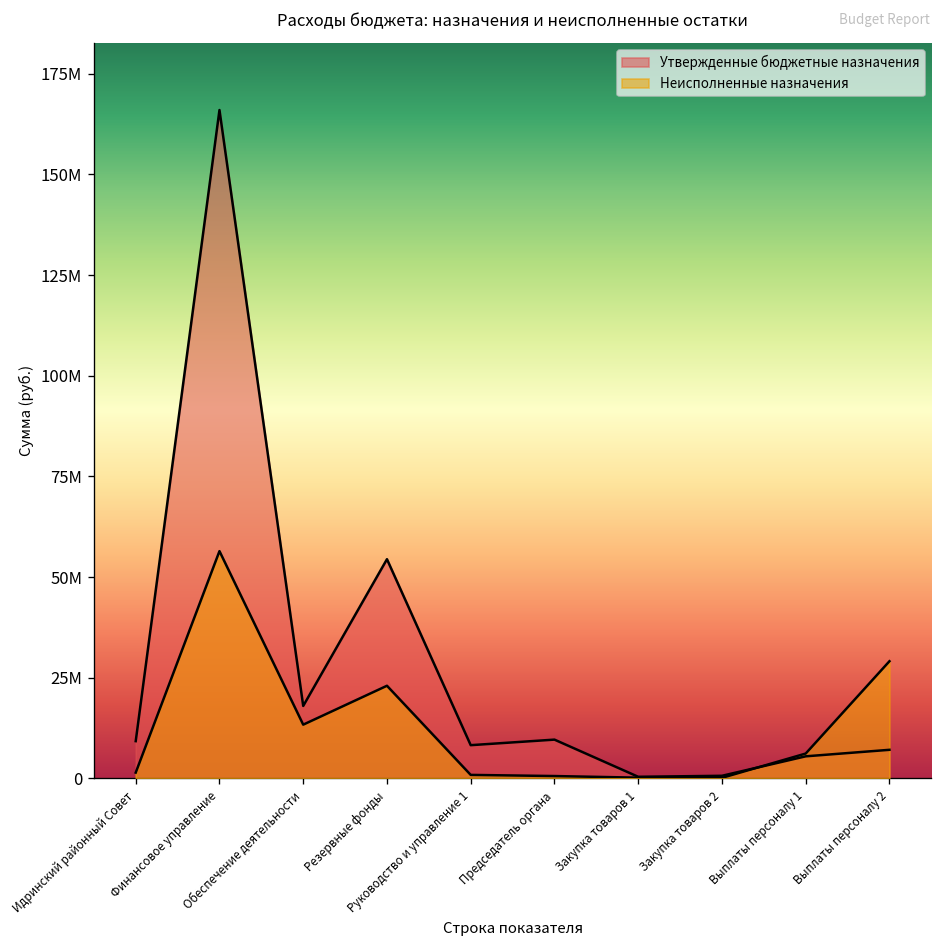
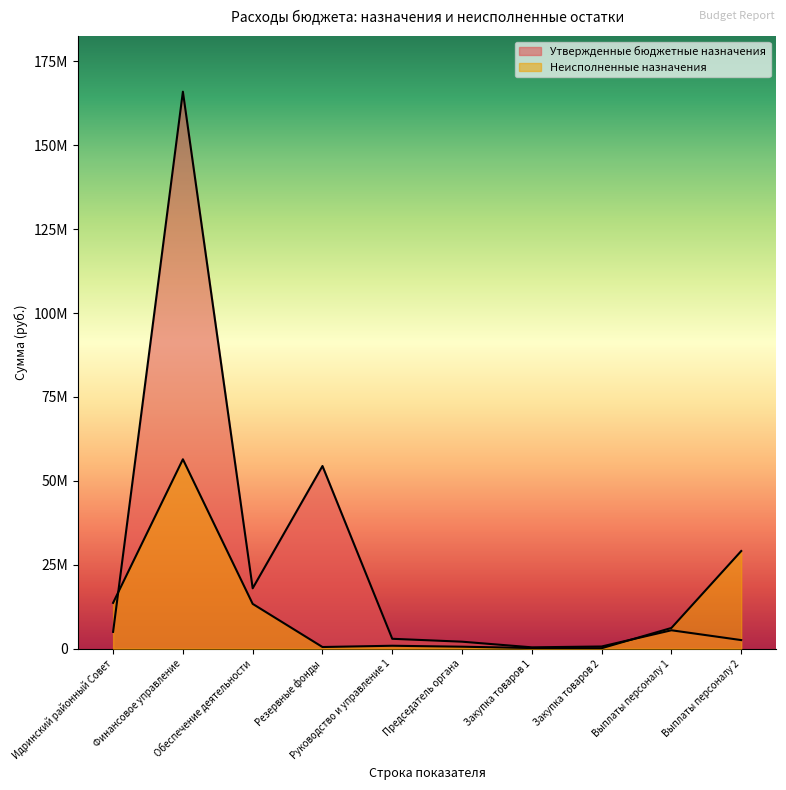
  {
    "Утвержденные бюджетные назначения": {
-     "Идринский районный Совет": 9000000,
+     "Идринский районный Совет": 5000000,
      "Финансовое управление": 166000000,
      "Обеспечение деятельности": 18000000,
      "Резервные фонды": 54000000,
-     "Руководство и управление 1": 8000000,
-     "Председатель органа": 10000000,
-     "Выплаты персоналу 2": 7000000
+     "Руководство и управление 1": 3000000,
+     "Председатель органа": 2000000,
+     "Выплаты персоналу 2": 3000000
    },
    "Неисполненные назначения": {
-     "Идринский районный Совет": 1000000,
+     "Идринский районный Совет": 14000000,
      "Финансовое управление": 56000000,
      "Обеспечение деятельности": 13000000,
-     "Резервные фонды": 23000000,
+     "Резервные фонды": 0,
      "Руководство и управление 1": 1000000,
      "Председатель органа": 1000000,
      "Выплаты персоналу 2": 29000000
    }
  }
